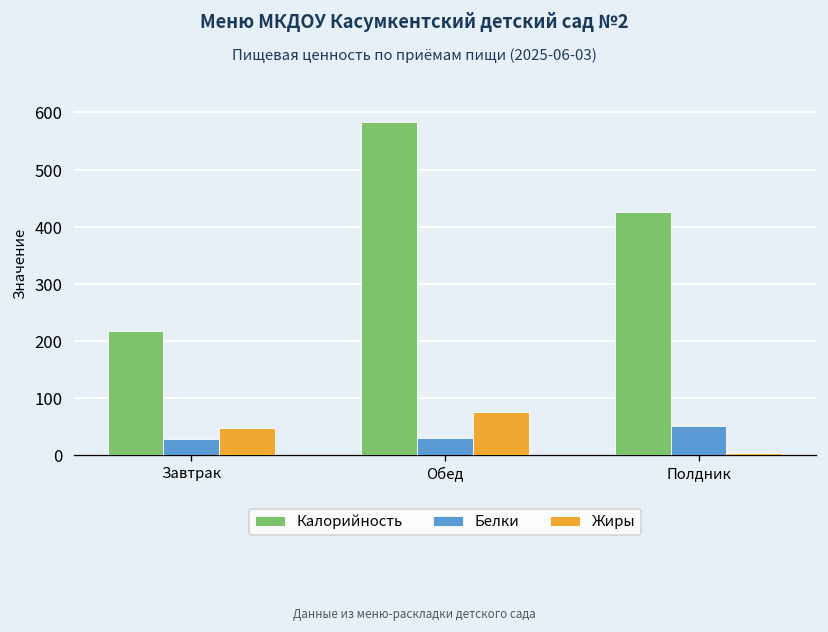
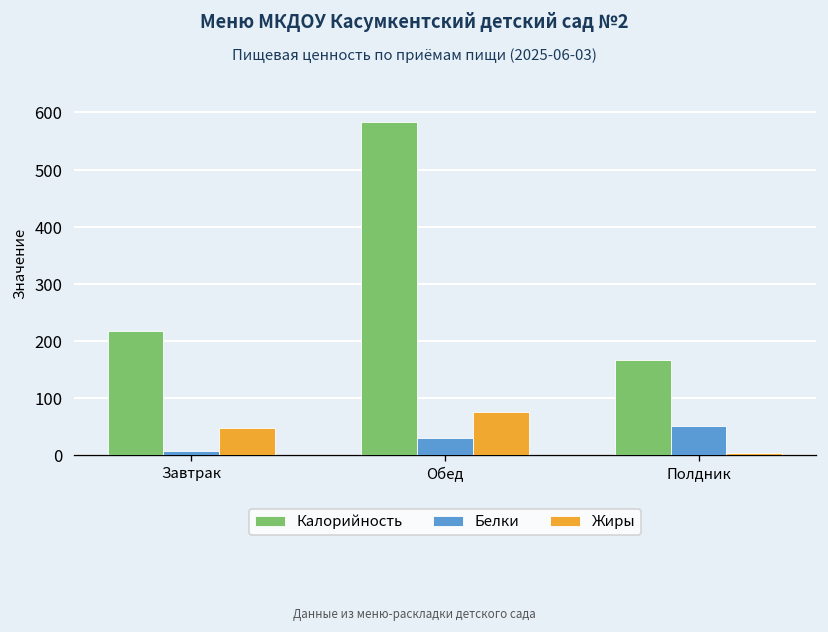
  {
    "Калорийность": {
      "Завтрак": 220,
      "Обед": 580,
-     "Полдник": 430
+     "Полдник": 170
    },
    "Белки": {
-     "Завтрак": 30,
+     "Завтрак": 10,
      "Обед": 30,
      "Полдник": 50
    },
    "Жиры": {
      "Завтрак": 50,
      "Обед": 70
    }
  }
